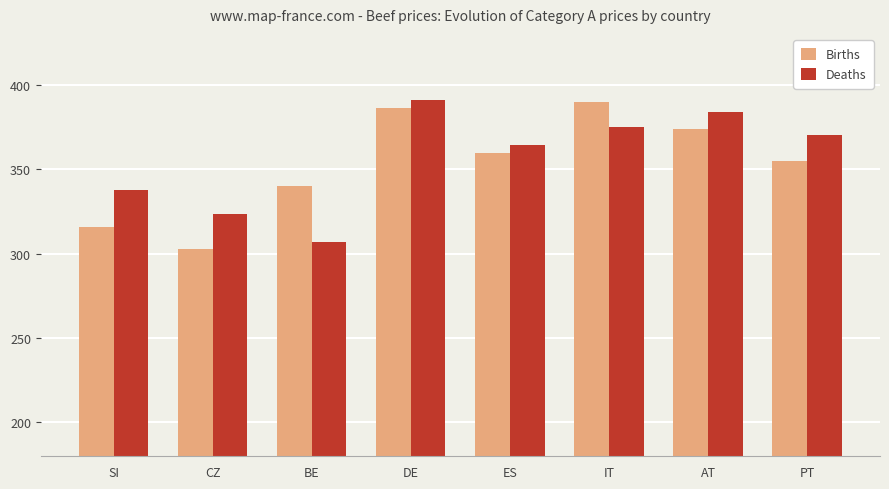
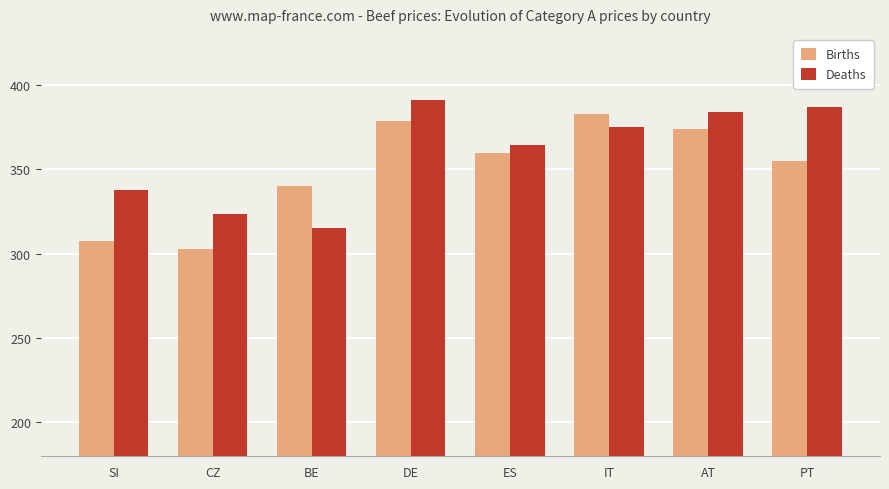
  {
    "Births": {
-     "SI": 316,
+     "SI": 307,
      "CZ": 303,
      "BE": 340,
-     "DE": 386,
+     "DE": 378,
      "ES": 360,
-     "IT": 390,
+     "IT": 382,
      "AT": 374,
      "PT": 355
    },
    "Deaths": {
      "SI": 338,
      "CZ": 323,
-     "BE": 307,
+     "BE": 315,
      "DE": 391,
      "ES": 364,
      "IT": 375,
      "AT": 384,
-     "PT": 370
+     "PT": 387
    }
  }
